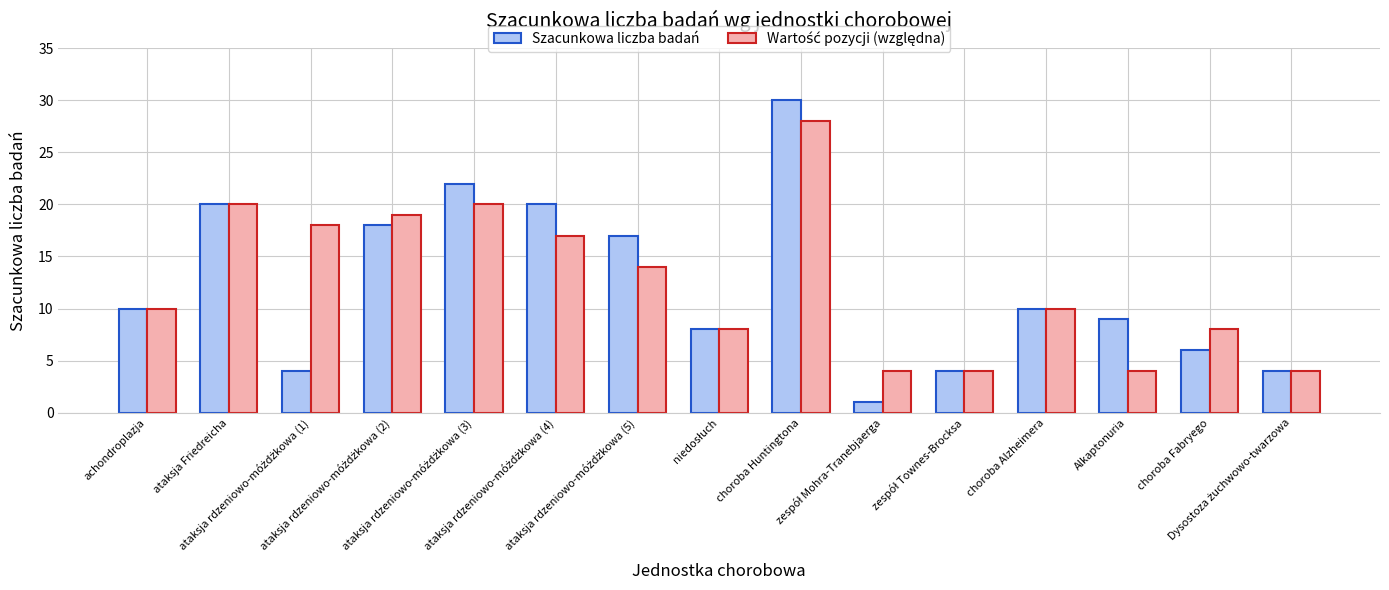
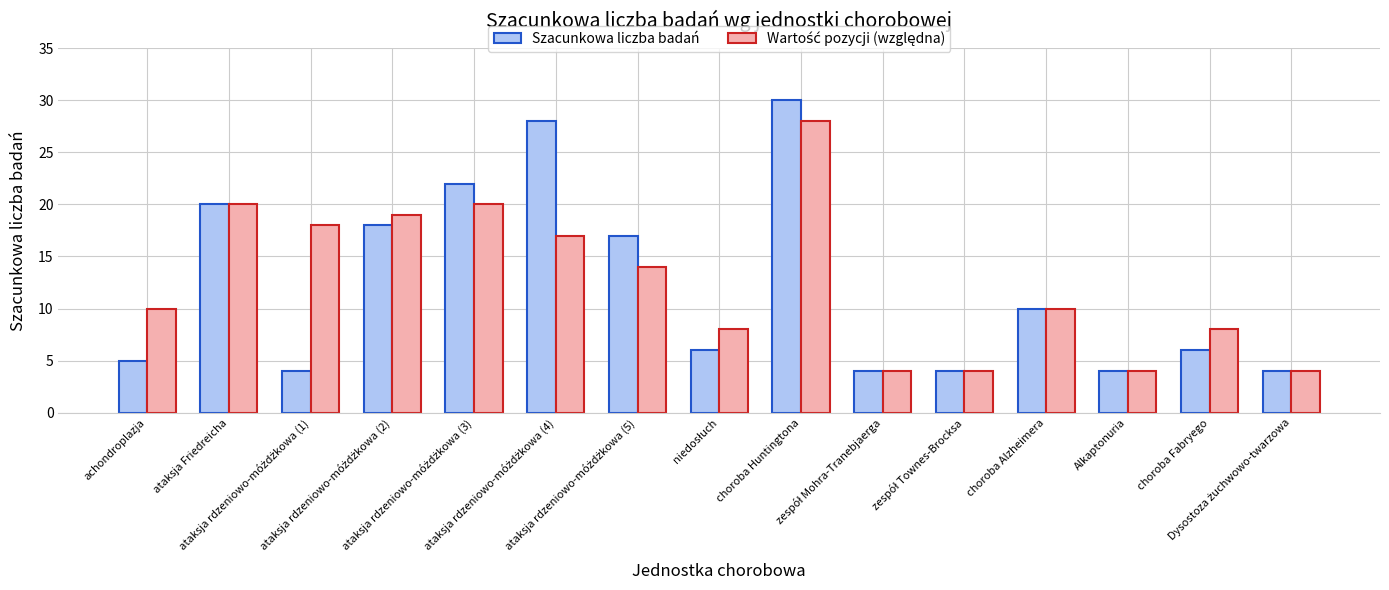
  {
    "Szacunkowa liczba badań": {
-     "achondroplazja": 10,
+     "achondroplazja": 5,
      "ataksja Friedreicha": 20,
      "ataksja rdzeniowo-móżdżkowa (1)": 4,
      "ataksja rdzeniowo-móżdżkowa (2)": 18,
      "ataksja rdzeniowo-móżdżkowa (3)": 22,
-     "ataksja rdzeniowo-móżdżkowa (4)": 20,
+     "ataksja rdzeniowo-móżdżkowa (4)": 28,
      "ataksja rdzeniowo-móżdżkowa (5)": 17,
-     "niedosłuch": 8,
+     "niedosłuch": 6,
      "choroba Huntingtona": 30,
-     "zespół Mohra-Tranebjaerga": 1,
+     "zespół Mohra-Tranebjaerga": 4,
      "zespół Townes-Brocksa": 4,
      "choroba Alzheimera": 10,
-     "Alkaptonuria": 9,
+     "Alkaptonuria": 4,
      "choroba Fabryego": 6,
      "Dysostoza żuchwowo-twarzowa": 4
    },
    "Wartość pozycji (względna)": {
      "achondroplazja": 10,
      "ataksja Friedreicha": 20,
      "ataksja rdzeniowo-móżdżkowa (1)": 18,
      "ataksja rdzeniowo-móżdżkowa (2)": 19,
      "ataksja rdzeniowo-móżdżkowa (3)": 20,
      "ataksja rdzeniowo-móżdżkowa (4)": 17,
      "ataksja rdzeniowo-móżdżkowa (5)": 14,
      "niedosłuch": 8,
      "choroba Huntingtona": 28,
      "zespół Mohra-Tranebjaerga": 4,
      "zespół Townes-Brocksa": 4,
      "choroba Alzheimera": 10,
      "Alkaptonuria": 4,
      "choroba Fabryego": 8,
      "Dysostoza żuchwowo-twarzowa": 4
    }
  }
